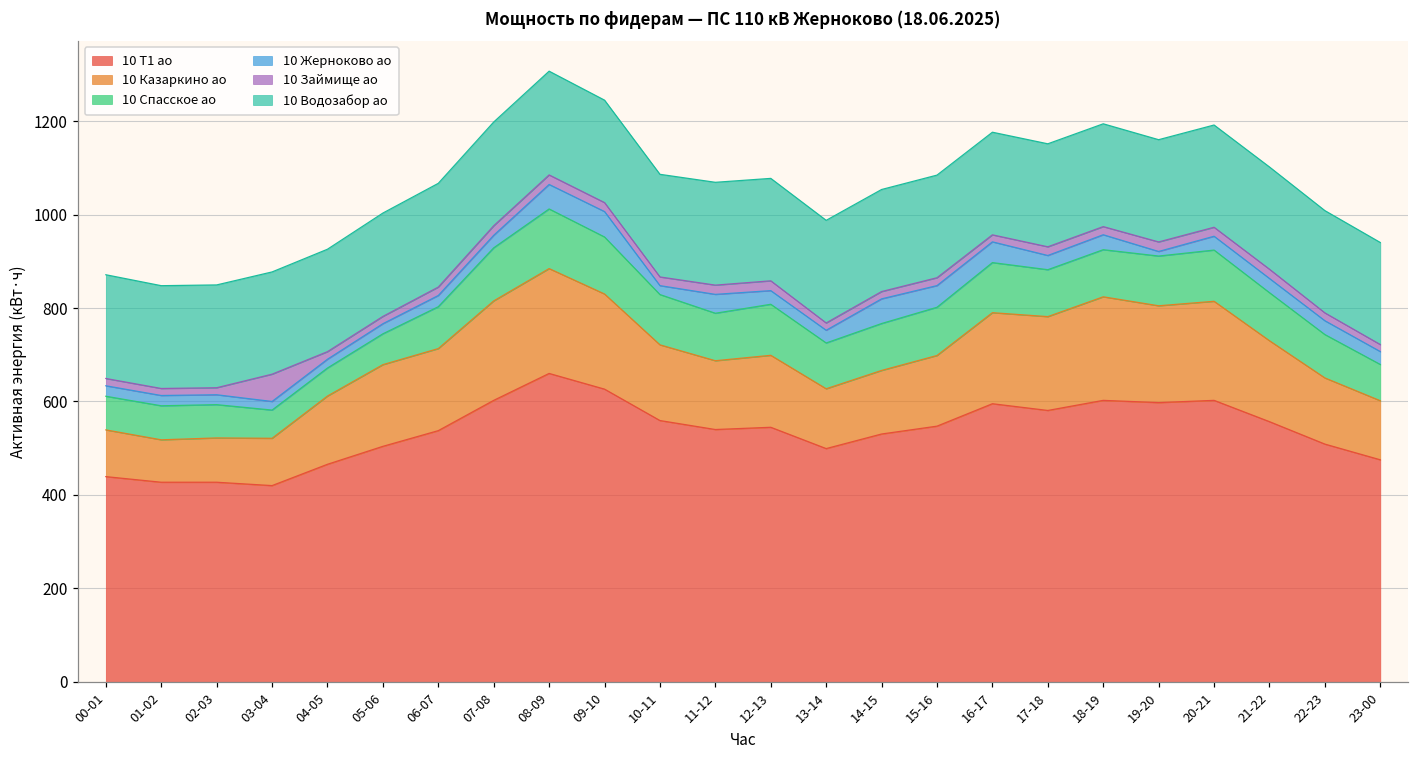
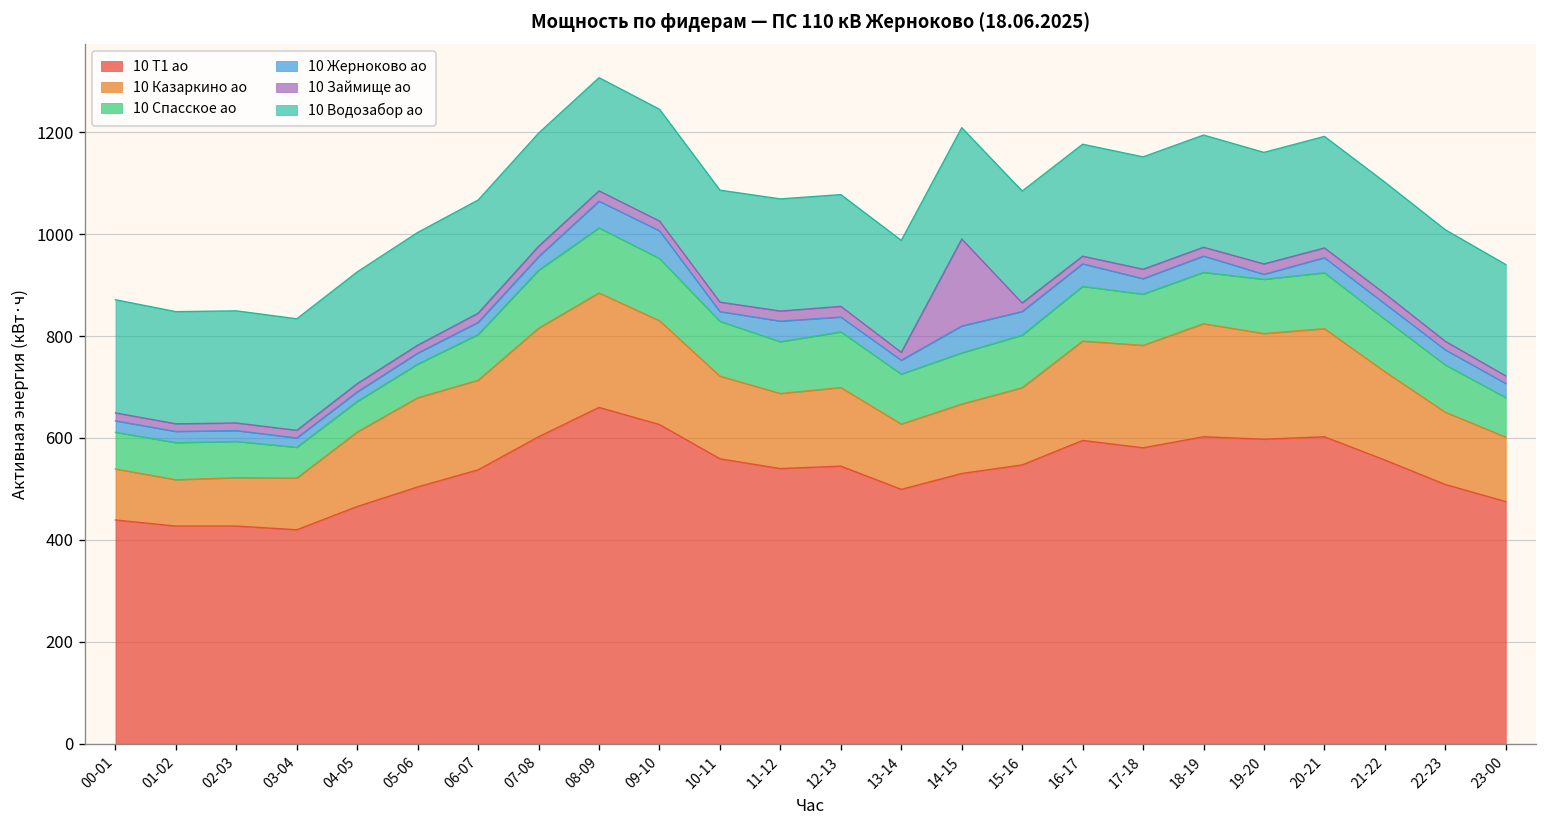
  {
    "10 Жерноково ао": {
      "00-01": 20,
      "01-02": 20,
      "02-03": 20,
      "03-04": 20,
      "04-05": 20,
      "05-06": 20,
      "06-07": 20,
      "07-08": 30,
      "08-09": 50,
      "09-10": 50,
      "10-11": 20,
      "11-12": 40,
      "12-13": 30,
      "13-14": 30,
      "14-15": 50,
      "15-16": 50,
      "16-17": 40,
      "17-18": 30,
      "18-19": 30,
      "19-20": 10,
      "20-21": 30,
      "21-22": 30,
      "22-23": 30,
      "23-00": 30
    },
    "10 Займище ао": {
      "00-01": 20,
      "01-02": 20,
      "02-03": 20,
-     "03-04": 60,
+     "03-04": 20,
      "04-05": 20,
      "05-06": 20,
      "06-07": 20,
      "07-08": 20,
      "08-09": 20,
      "09-10": 20,
      "10-11": 20,
      "11-12": 20,
      "12-13": 20,
      "13-14": 20,
-     "14-15": 20,
+     "14-15": 170,
      "15-16": 20,
      "16-17": 20,
      "17-18": 20,
      "18-19": 20,
      "19-20": 20,
      "20-21": 20,
      "21-22": 20,
      "22-23": 20,
      "23-00": 20
    }
  }
